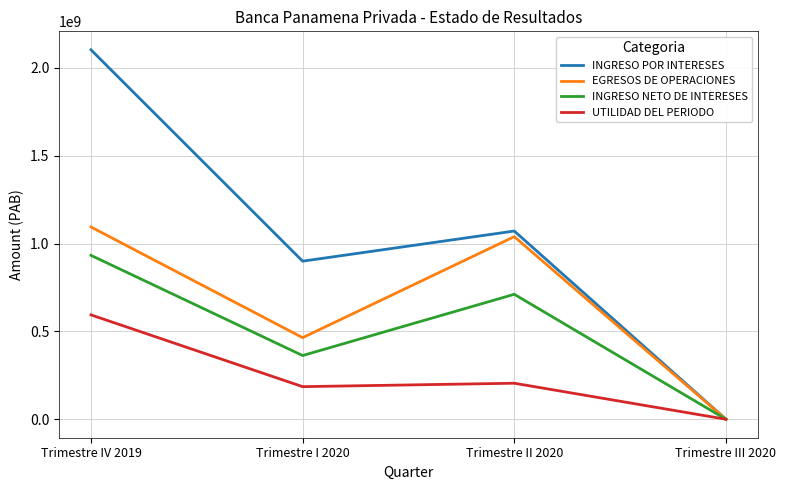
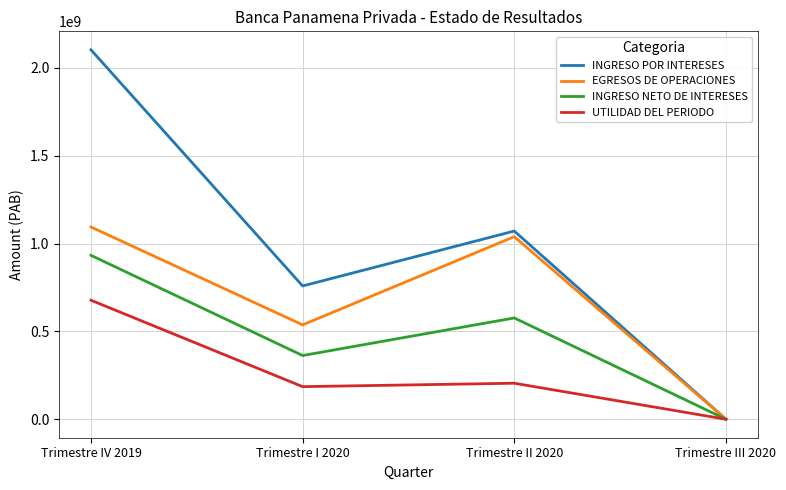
  {
    "INGRESO POR INTERESES": {
      "Trimestre IV 2019": 2100000000,
-     "Trimestre I 2020": 900000000,
+     "Trimestre I 2020": 760000000,
      "Trimestre II 2020": 1070000000
    },
    "EGRESOS DE OPERACIONES": {
      "Trimestre IV 2019": 1090000000,
-     "Trimestre I 2020": 460000000,
+     "Trimestre I 2020": 540000000,
      "Trimestre II 2020": 1040000000
    },
    "INGRESO NETO DE INTERESES": {
      "Trimestre IV 2019": 930000000,
      "Trimestre I 2020": 360000000,
-     "Trimestre II 2020": 710000000
+     "Trimestre II 2020": 580000000
    },
    "UTILIDAD DEL PERIODO": {
-     "Trimestre IV 2019": 590000000,
+     "Trimestre IV 2019": 680000000,
      "Trimestre I 2020": 190000000,
      "Trimestre II 2020": 210000000
    }
  }
